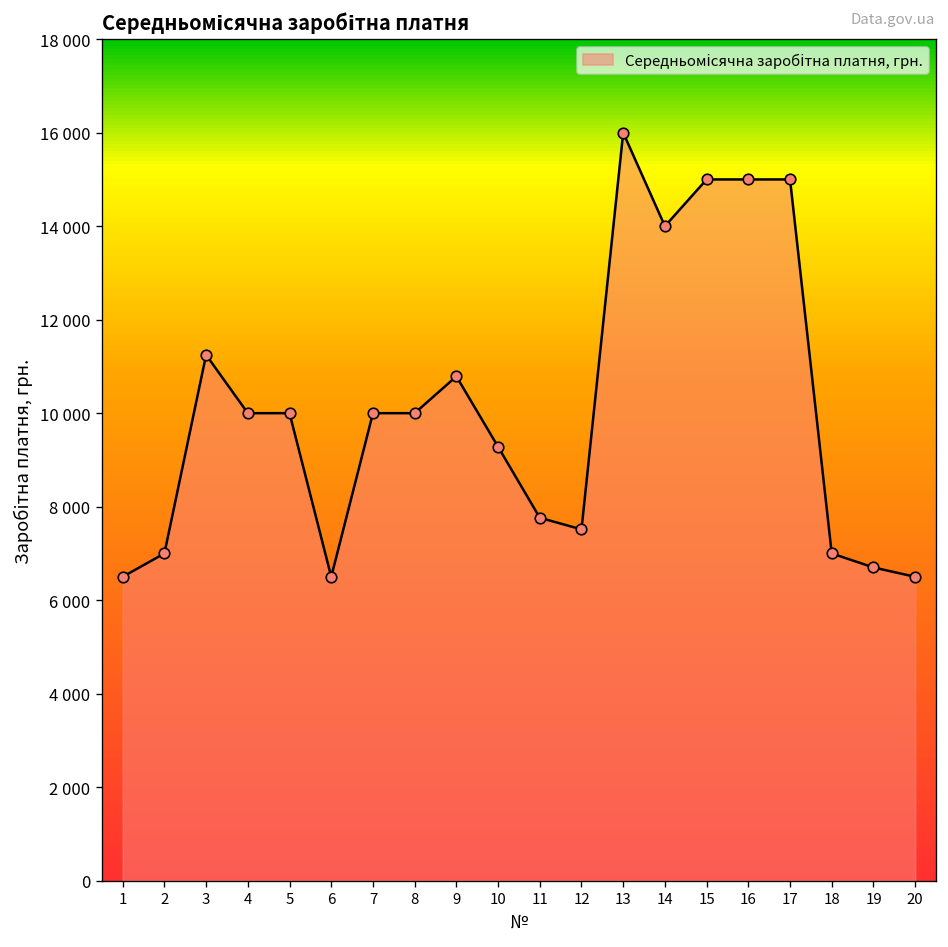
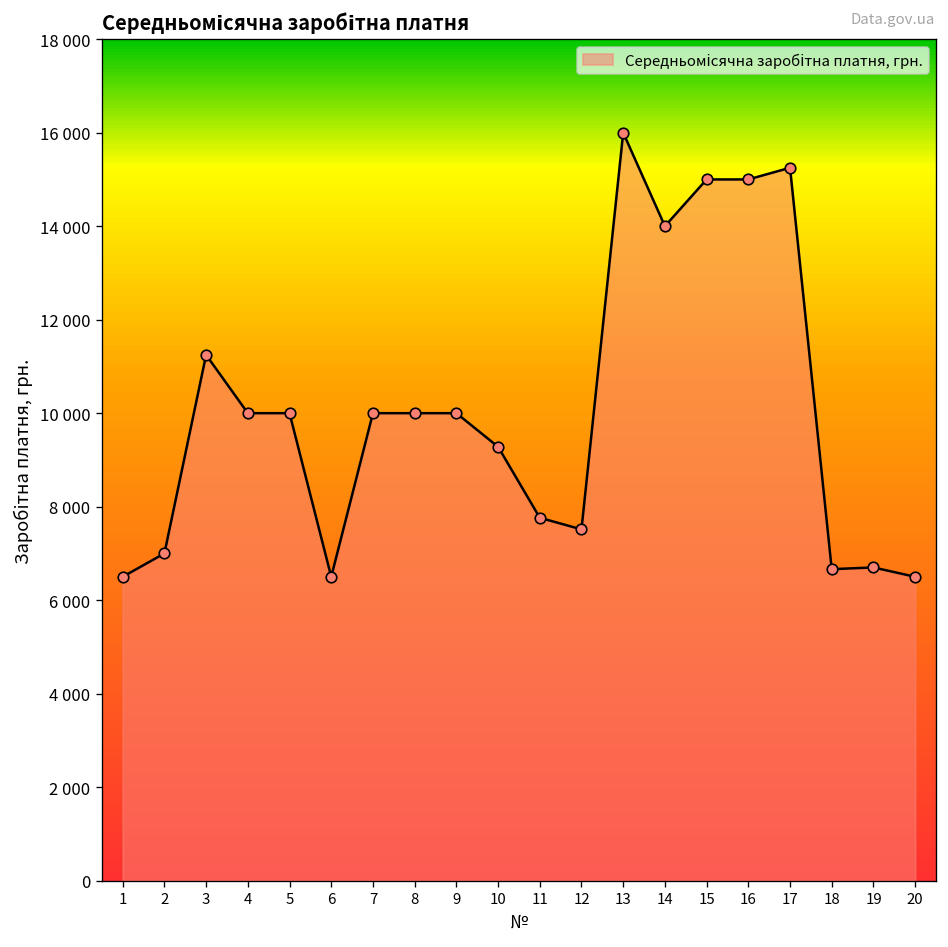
  {
    "1": 6500,
    "2": 7000,
    "3": 11200,
    "4": 10000,
    "5": 10000,
    "6": 6500,
    "7": 10000,
    "8": 10000,
-   "9": 10800,
+   "9": 10000,
    "10": 9300,
    "11": 7800,
    "12": 7500,
    "13": 16000,
    "14": 14000,
    "15": 15000,
    "16": 15000,
-   "17": 15000,
-   "18": 7000,
+   "17": 15300,
+   "18": 6700,
    "19": 6700,
    "20": 6500
  }
